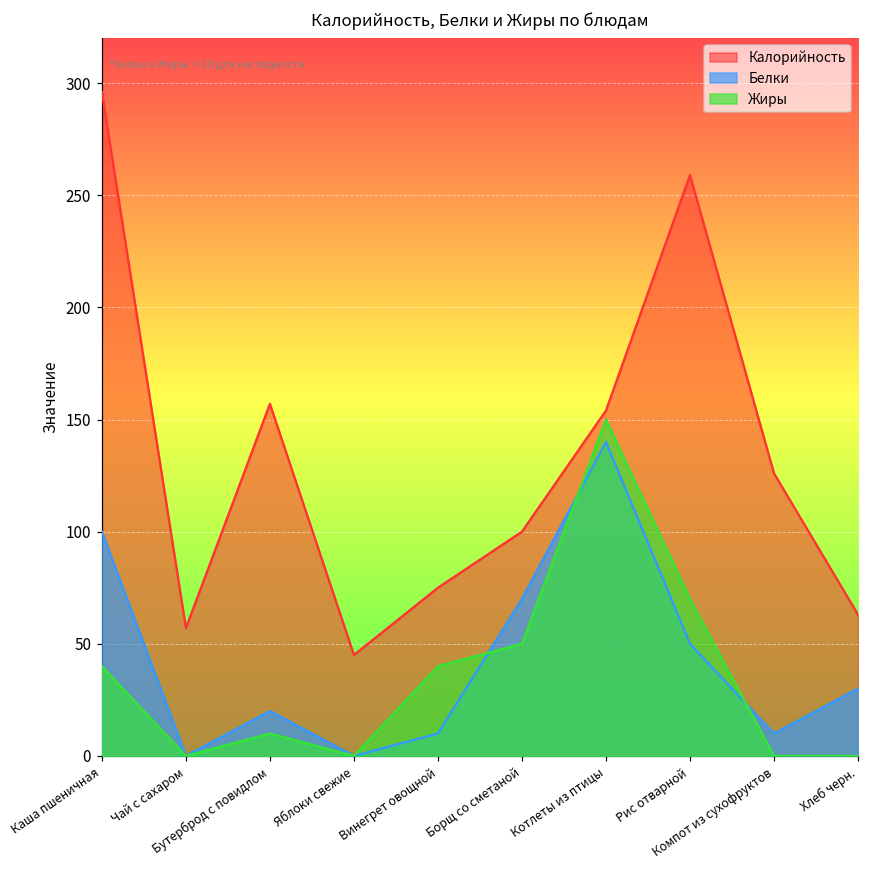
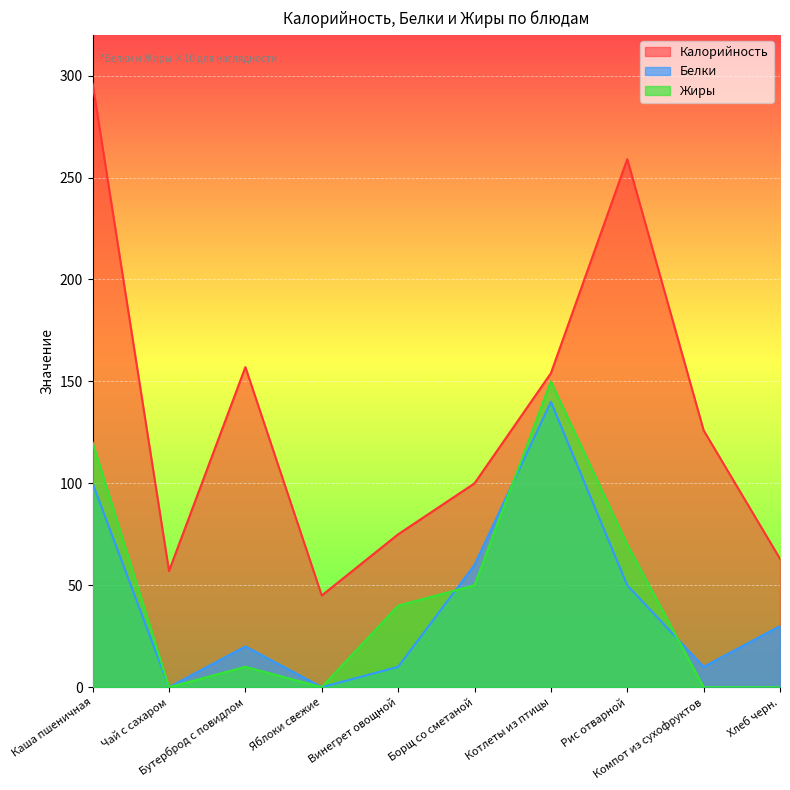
  {
    "Калорийность": {
      "Чай с сахаром": 57,
      "Бутерброд с повидлом": 157,
      "Яблоки свежие": 45,
      "Винегрет овощной": 75,
      "Борщ со сметаной": 100,
      "Котлеты из птицы": 154,
      "Рис отварной": 259,
      "Компот из сухофруктов": 126,
      "Хлеб черн.": 63
    },
    "Белки": {
      "Каша пшеничная": 100,
      "Бутерброд с повидлом": 20,
      "Винегрет овощной": 10,
-     "Борщ со сметаной": 70,
+     "Борщ со сметаной": 60,
      "Котлеты из птицы": 140,
      "Рис отварной": 50,
      "Компот из сухофруктов": 10,
      "Хлеб черн.": 30
    },
    "Жиры": {
-     "Каша пшеничная": 40,
+     "Каша пшеничная": 120,
      "Бутерброд с повидлом": 10,
      "Винегрет овощной": 40,
      "Борщ со сметаной": 50,
      "Котлеты из птицы": 150,
      "Рис отварной": 70,
      "Компот из сухофруктов": 0,
      "Хлеб черн.": 0
    }
  }
